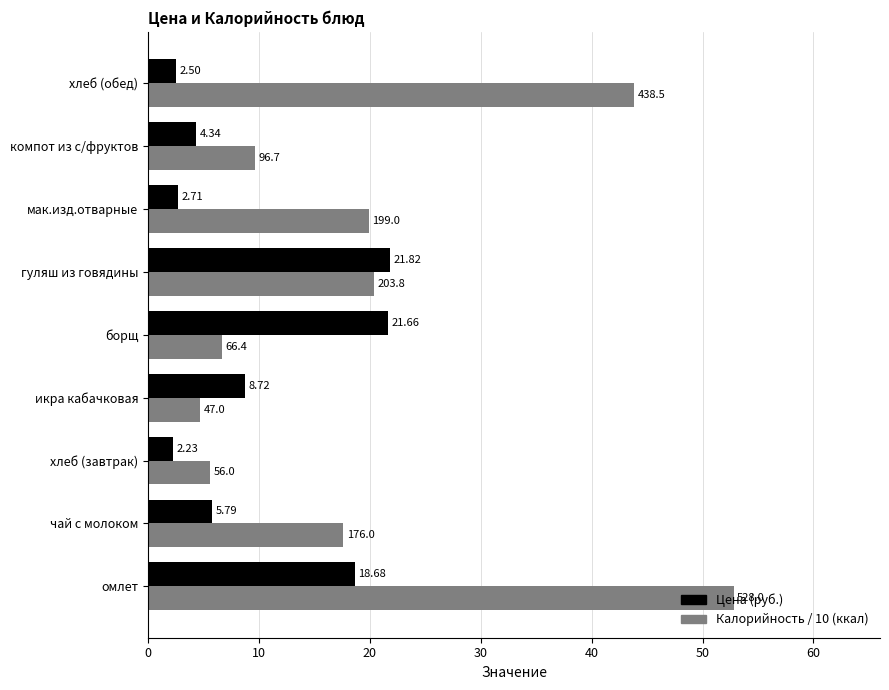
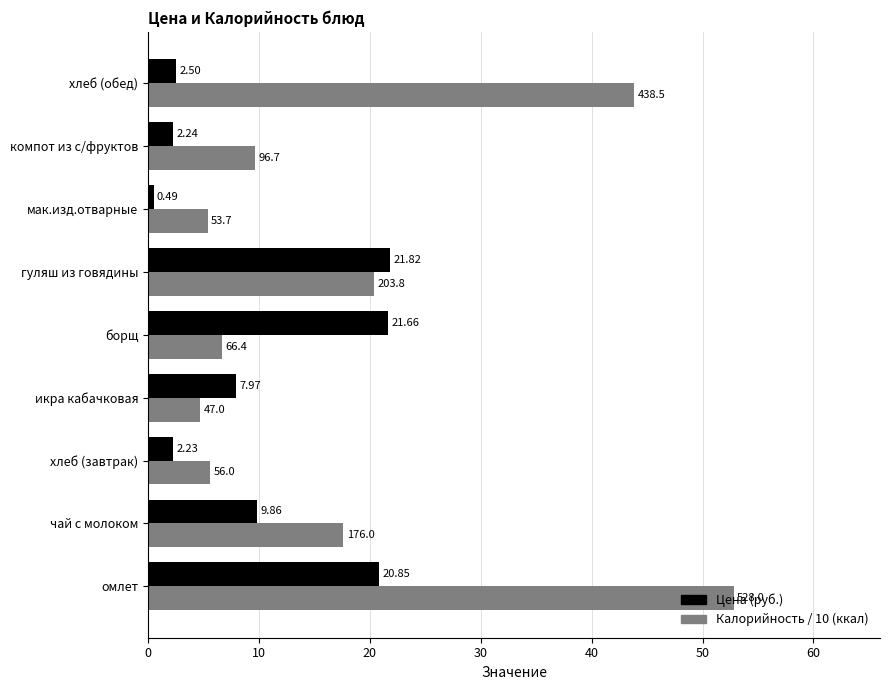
  {
    "Цена (руб.)": {
      "хлеб (обед)": 2.50,
-     "компот из с/фруктов": 4.34,
-     "мак.изд.отварные": 2.71,
+     "компот из с/фруктов": 2.24,
+     "мак.изд.отварные": 0.49,
      "гуляш из говядины": 21.82,
      "борщ": 21.66,
-     "икра кабачковая": 8.72,
+     "икра кабачковая": 7.97,
      "хлеб (завтрак)": 2.23,
-     "чай с молоком": 5.79,
-     "омлет": 18.68
+     "чай с молоком": 9.86,
+     "омлет": 20.85
    },
    "Калорийность / 10 (ккал)": {
-     "мак.изд.отварные": 199.0
+     "мак.изд.отварные": 53.7
    }
  }
